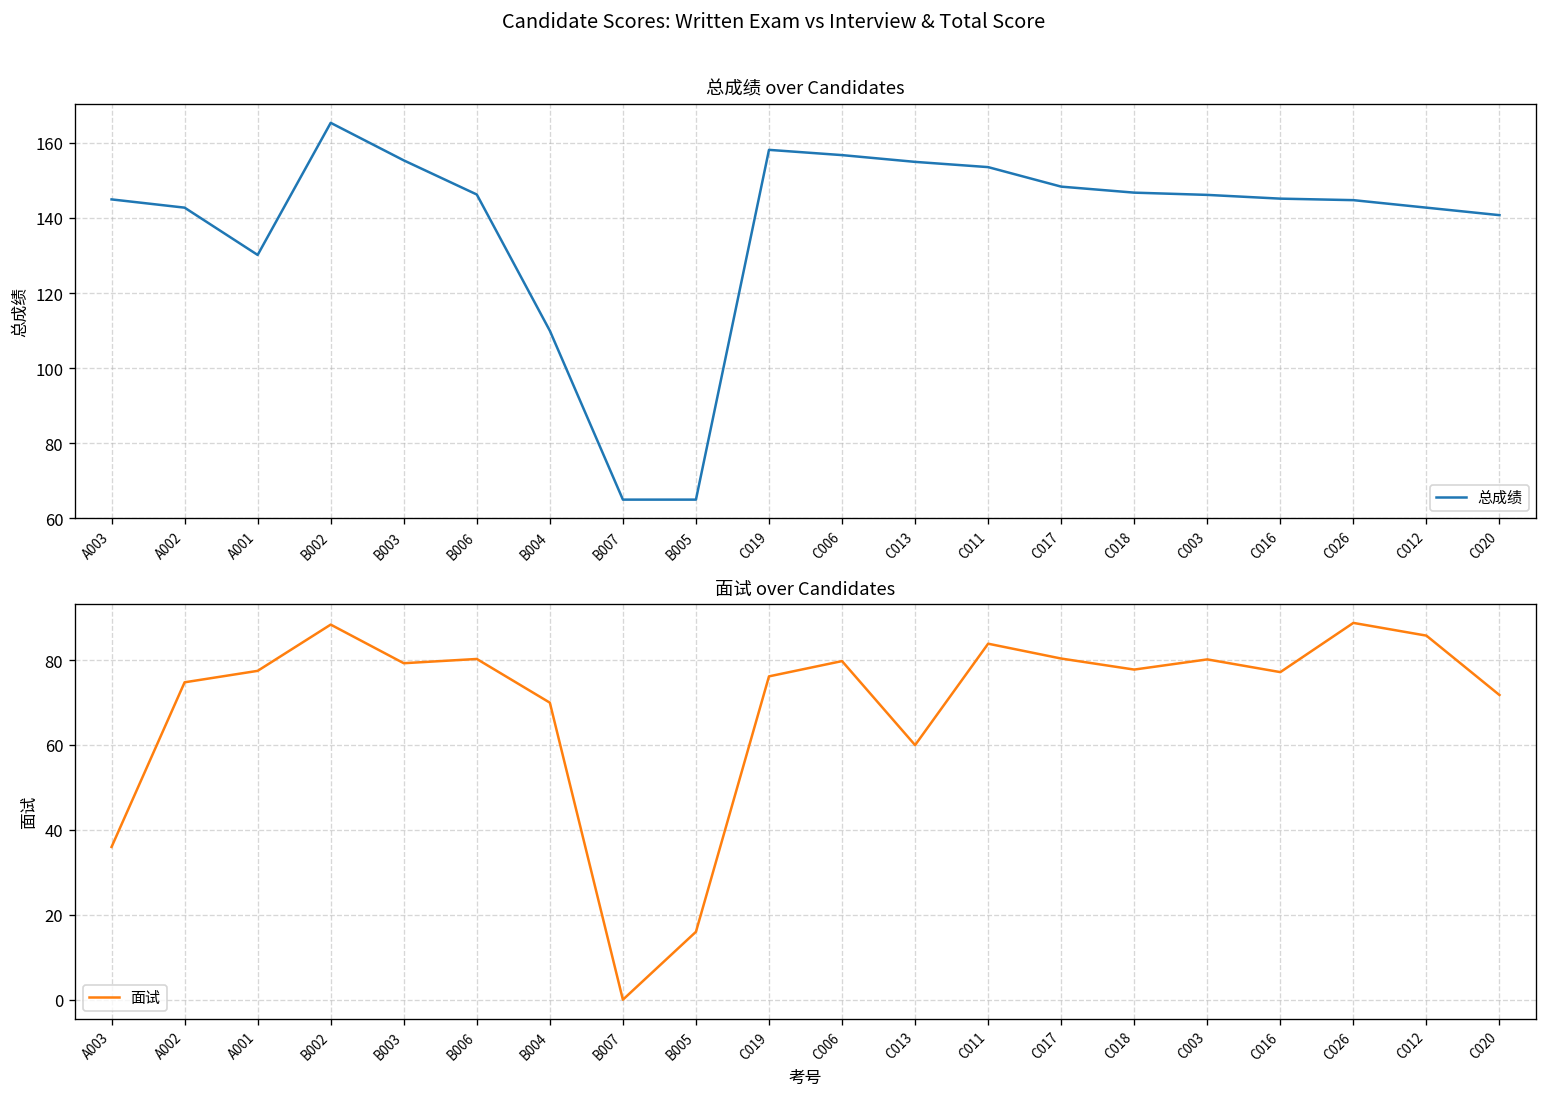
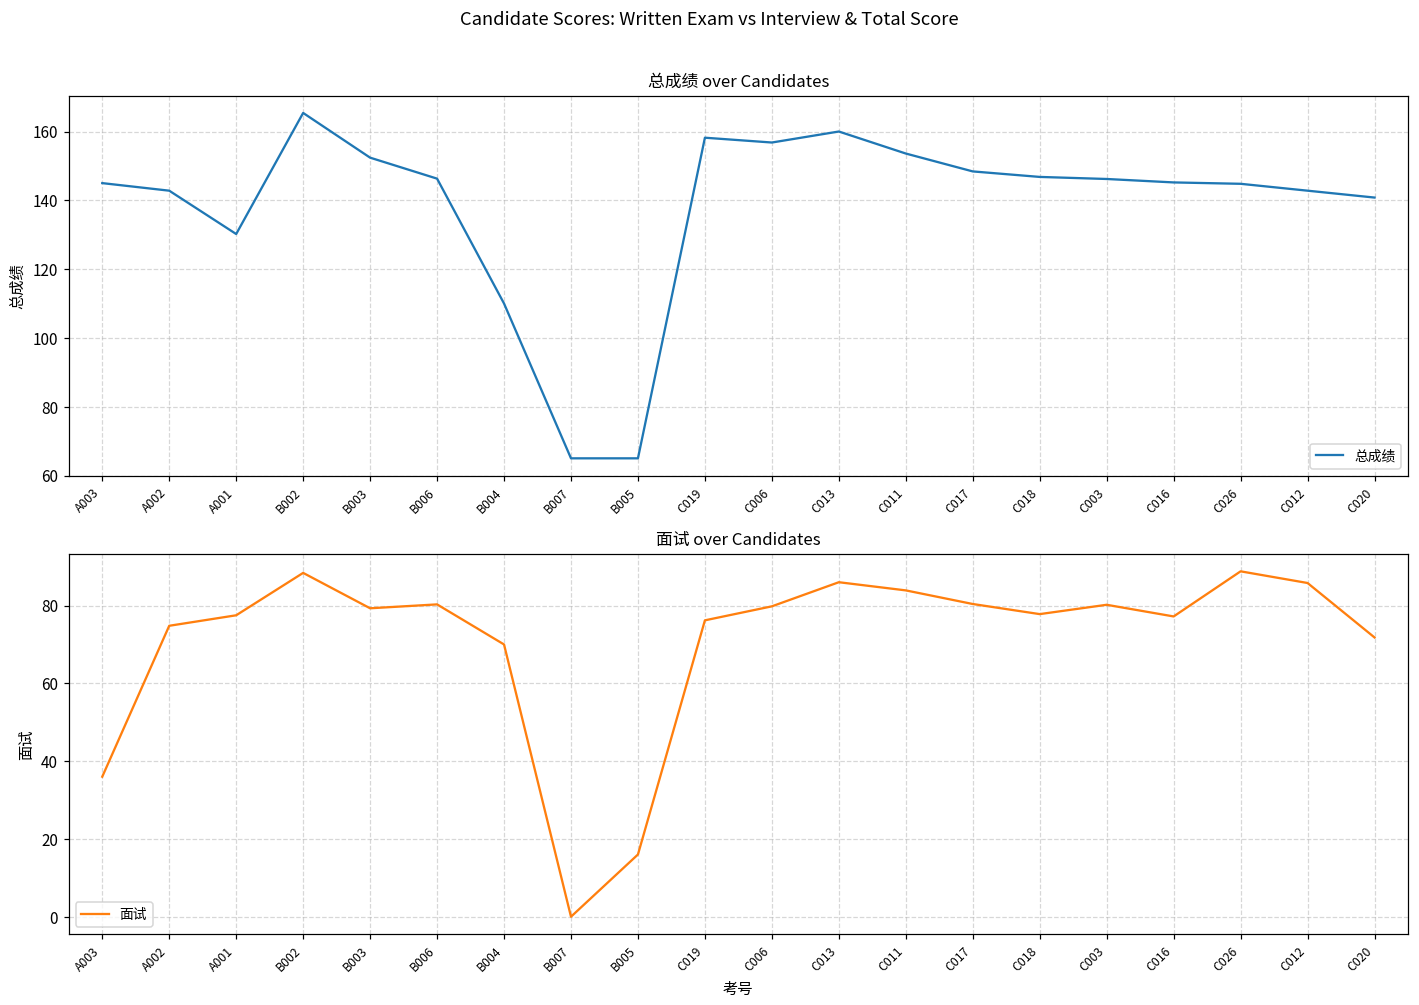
  {
    "总成绩 over Candidates": {
      "A003": 145,
      "A002": 143,
      "A001": 130,
      "B002": 165,
-     "B003": 155,
+     "B003": 152,
      "B006": 146,
      "B004": 110,
      "B007": 65,
      "B005": 65,
      "C019": 158,
      "C006": 157,
-     "C013": 155,
+     "C013": 160,
      "C011": 154,
      "C017": 148,
      "C018": 147,
      "C003": 146,
      "C016": 145,
      "C026": 145,
      "C012": 143,
      "C020": 141
    },
    "面试 over Candidates": {
      "A003": 36,
      "A002": 75,
      "A001": 78,
      "B002": 88,
      "B003": 79,
      "B006": 80,
      "B004": 70,
      "B007": 0,
      "B005": 16,
      "C019": 76,
      "C006": 80,
-     "C013": 60,
+     "C013": 86,
      "C011": 84,
      "C017": 80,
      "C018": 78,
      "C003": 80,
      "C016": 77,
      "C026": 89,
      "C012": 86,
      "C020": 72
    }
  }
